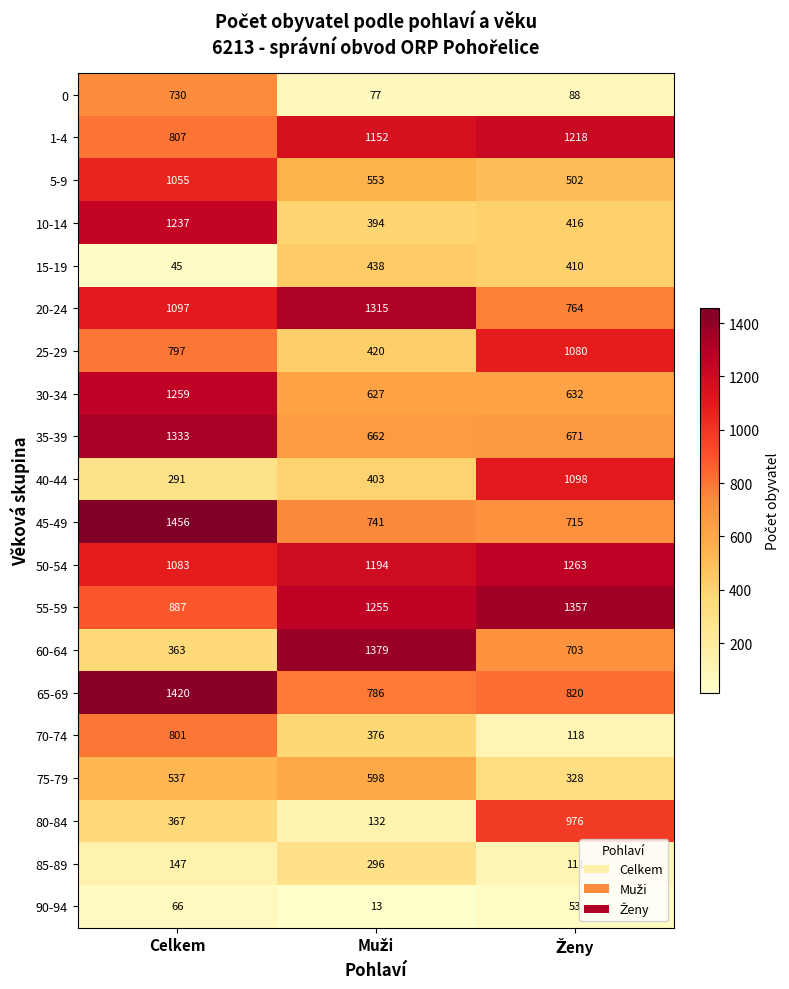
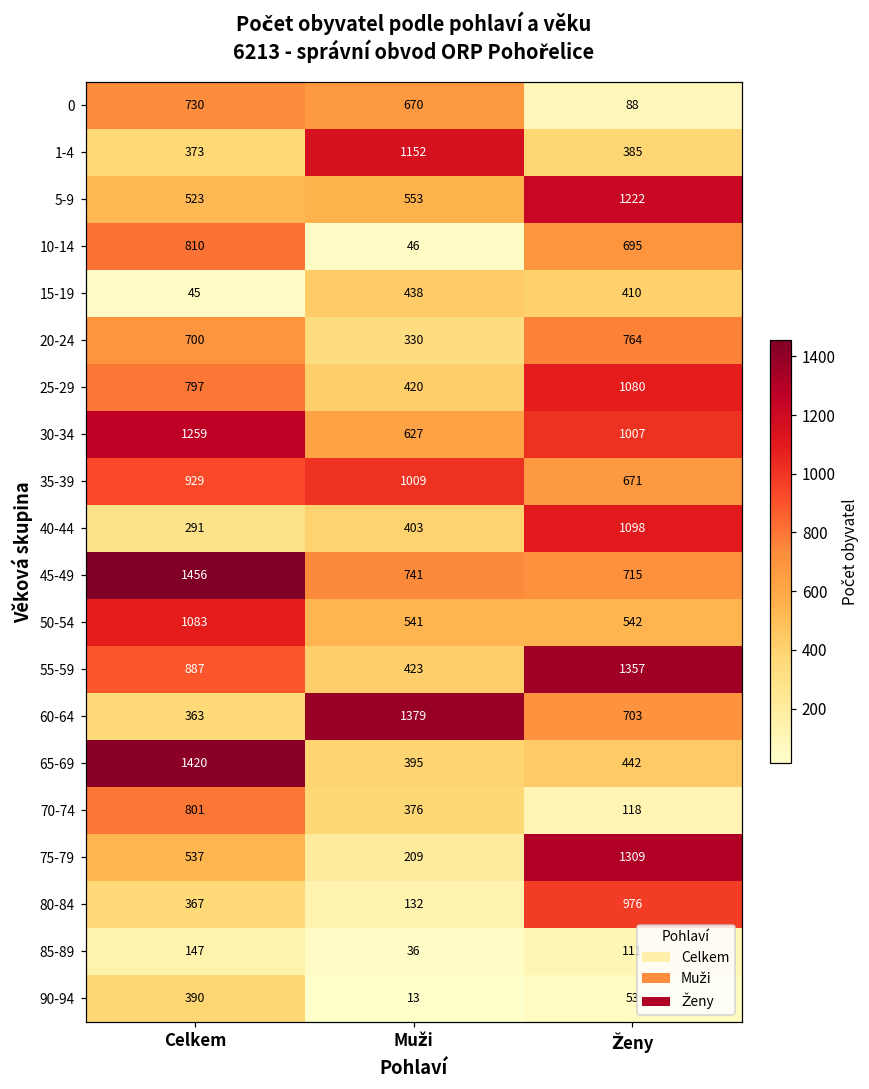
  {
    "0": {
      "Celkem": 730,
-     "Muži": 77,
+     "Muži": 670,
      "Ženy": 88
    },
    "1-4": {
-     "Celkem": 807,
+     "Celkem": 373,
      "Muži": 1152,
-     "Ženy": 1218
+     "Ženy": 385
    },
    "5-9": {
-     "Celkem": 1055,
+     "Celkem": 523,
      "Muži": 553,
-     "Ženy": 502
+     "Ženy": 1222
    },
    "10-14": {
-     "Celkem": 1237,
-     "Muži": 394,
-     "Ženy": 416
+     "Celkem": 810,
+     "Muži": 46,
+     "Ženy": 695
    },
    "15-19": {
      "Celkem": 45,
      "Muži": 438,
      "Ženy": 410
    },
    "20-24": {
-     "Celkem": 1097,
-     "Muži": 1315,
+     "Celkem": 700,
+     "Muži": 330,
      "Ženy": 764
    },
    "25-29": {
      "Celkem": 797,
      "Muži": 420,
      "Ženy": 1080
    },
    "30-34": {
      "Celkem": 1259,
      "Muži": 627,
-     "Ženy": 632
+     "Ženy": 1007
    },
    "35-39": {
-     "Celkem": 1333,
-     "Muži": 662,
+     "Celkem": 929,
+     "Muži": 1009,
      "Ženy": 671
    },
    "40-44": {
      "Celkem": 291,
      "Muži": 403,
      "Ženy": 1098
    },
    "45-49": {
      "Celkem": 1456,
      "Muži": 741,
      "Ženy": 715
    },
    "50-54": {
      "Celkem": 1083,
-     "Muži": 1194,
-     "Ženy": 1263
+     "Muži": 541,
+     "Ženy": 542
    },
    "55-59": {
      "Celkem": 887,
-     "Muži": 1255,
+     "Muži": 423,
      "Ženy": 1357
    },
    "60-64": {
      "Celkem": 363,
      "Muži": 1379,
      "Ženy": 703
    },
    "65-69": {
      "Celkem": 1420,
-     "Muži": 786,
-     "Ženy": 820
+     "Muži": 395,
+     "Ženy": 442
    },
    "70-74": {
      "Celkem": 801,
      "Muži": 376,
      "Ženy": 118
    },
    "75-79": {
      "Celkem": 537,
-     "Muži": 598,
-     "Ženy": 328
+     "Muži": 209,
+     "Ženy": 1309
    },
    "80-84": {
      "Celkem": 367,
      "Muži": 132,
      "Ženy": 976
    },
    "85-89": {
      "Celkem": 147,
-     "Muži": 296
+     "Muži": 36
    },
    "90-94": {
-     "Celkem": 66,
+     "Celkem": 390,
      "Muži": 13
    }
  }
